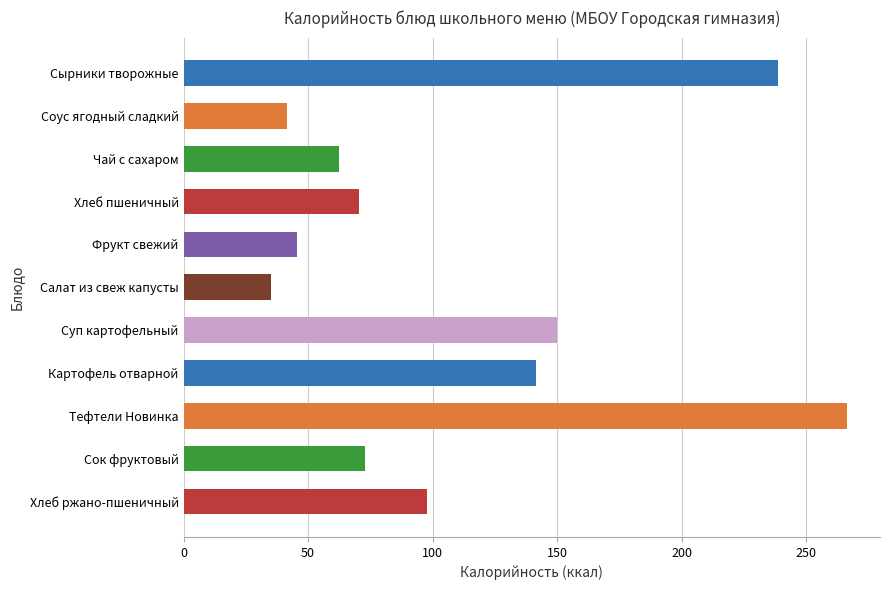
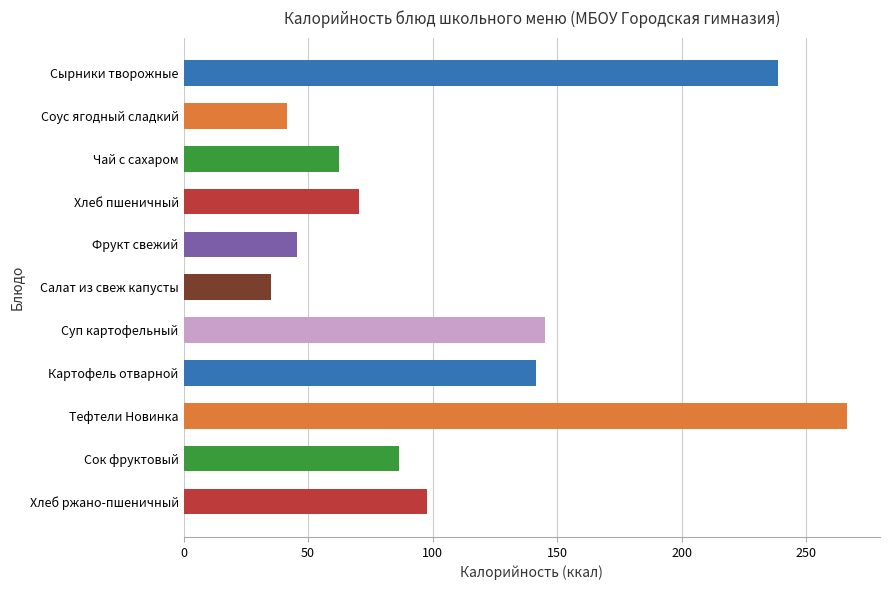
  {
    "Сырники творожные": 239,
    "Соус ягодный сладкий": 42,
    "Чай с сахаром": 62,
    "Хлеб пшеничный": 70,
    "Фрукт свежий": 45,
    "Салат из свеж капусты": 35,
-   "Суп картофельный": 150,
+   "Суп картофельный": 145,
    "Картофель отварной": 141,
    "Тефтели Новинка": 266,
-   "Сок фруктовый": 73,
+   "Сок фруктовый": 87,
    "Хлеб ржано-пшеничный": 98
  }
